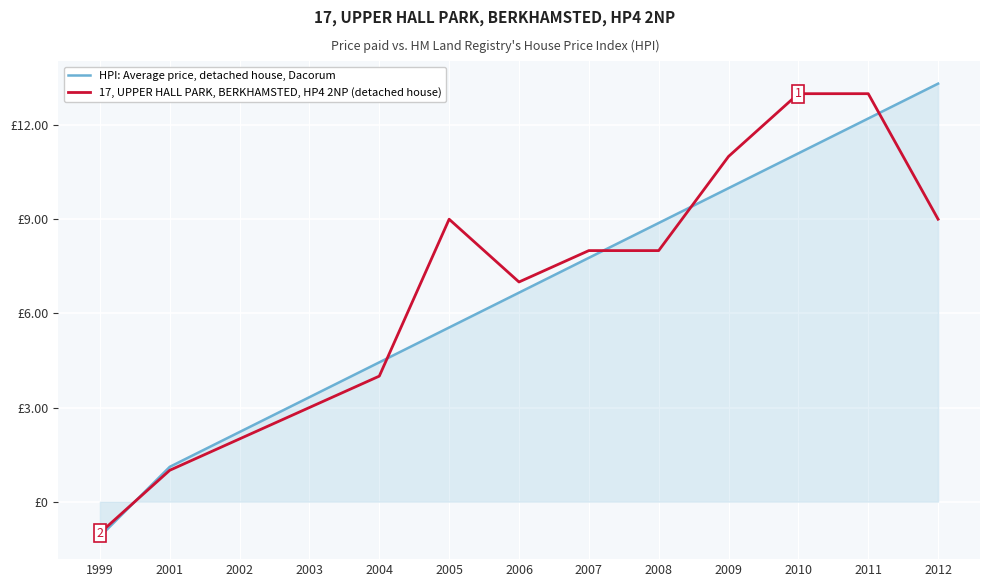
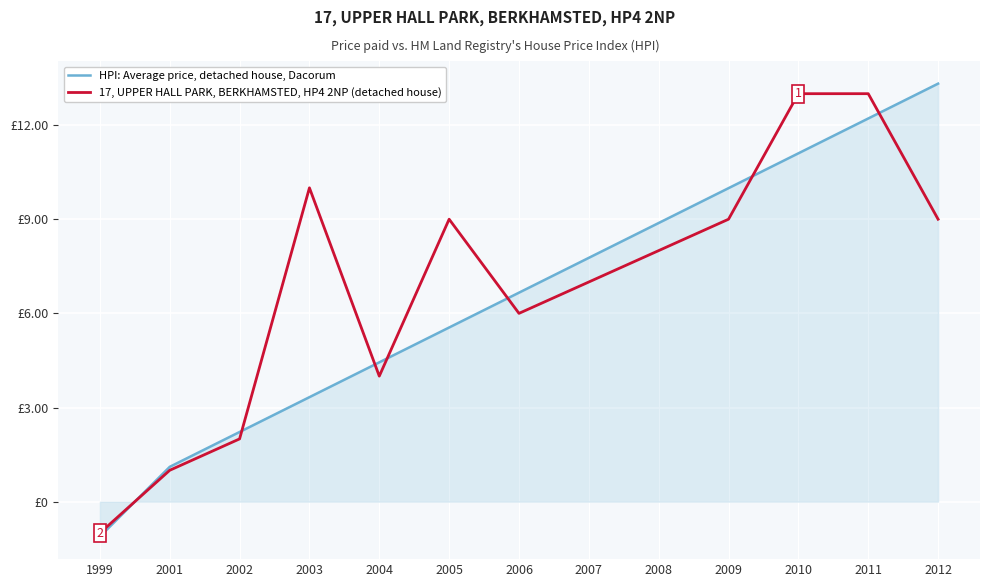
  {
    "17, UPPER HALL PARK, BERKHAMSTED, HP4 2NP (detached house)": {
      "2001": "£1",
      "2002": "£2",
-     "2003": "£3",
+     "2003": "£10",
      "2004": "£4",
      "2005": "£9",
-     "2006": "£7",
-     "2007": "£8",
+     "2006": "£6",
+     "2007": "£7",
      "2008": "£8",
-     "2009": "£11",
+     "2009": "£9",
      "2011": "£13",
      "2012": "£9"
    }
  }
